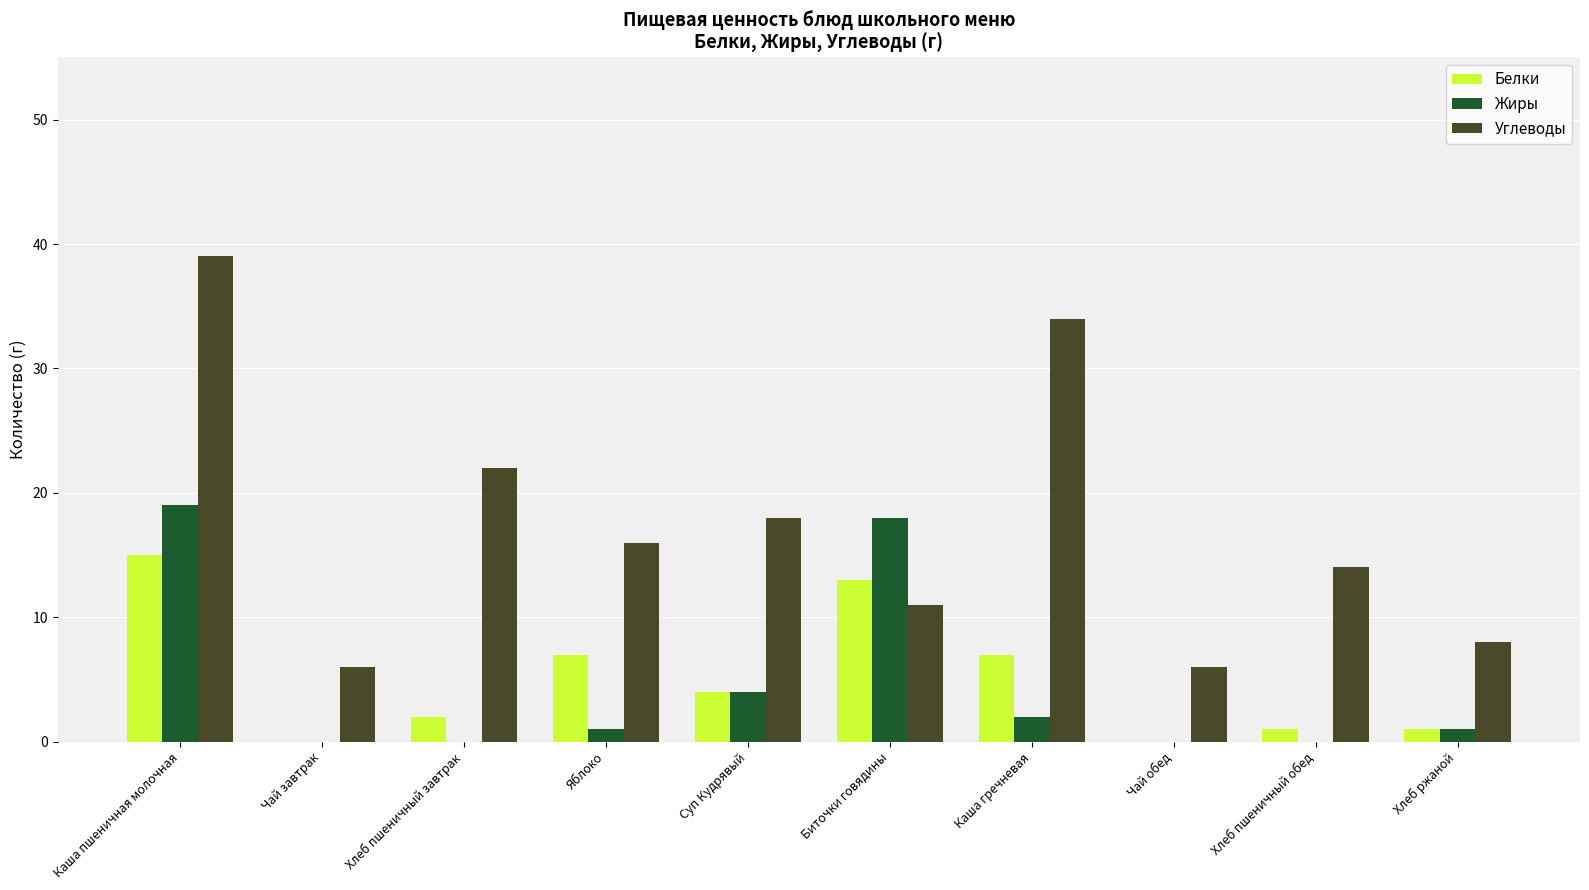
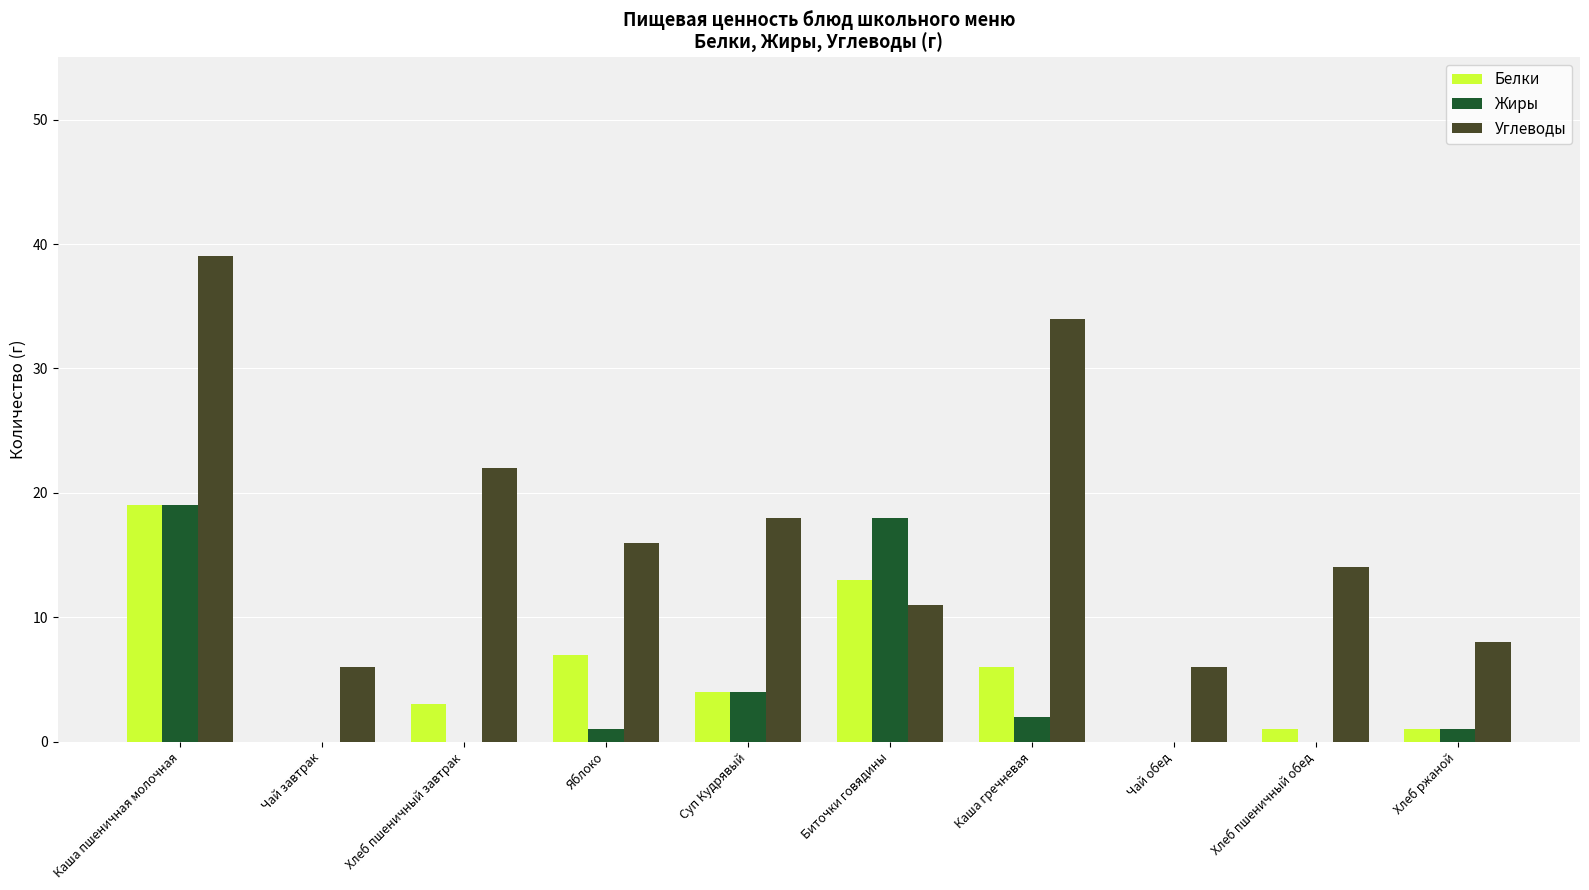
  {
    "Белки": {
-     "Каша пшеничная молочная": 15,
+     "Каша пшеничная молочная": 19,
      "Чай завтрак": 0,
-     "Хлеб пшеничный завтрак": 2,
+     "Хлеб пшеничный завтрак": 3,
      "Яблоко": 7,
      "Суп Кудрявый": 4,
      "Биточки говядины": 13,
-     "Каша гречневая": 7,
+     "Каша гречневая": 6,
      "Чай обед": 0,
      "Хлеб пшеничный обед": 1,
      "Хлеб ржаной": 1
    }
  }
